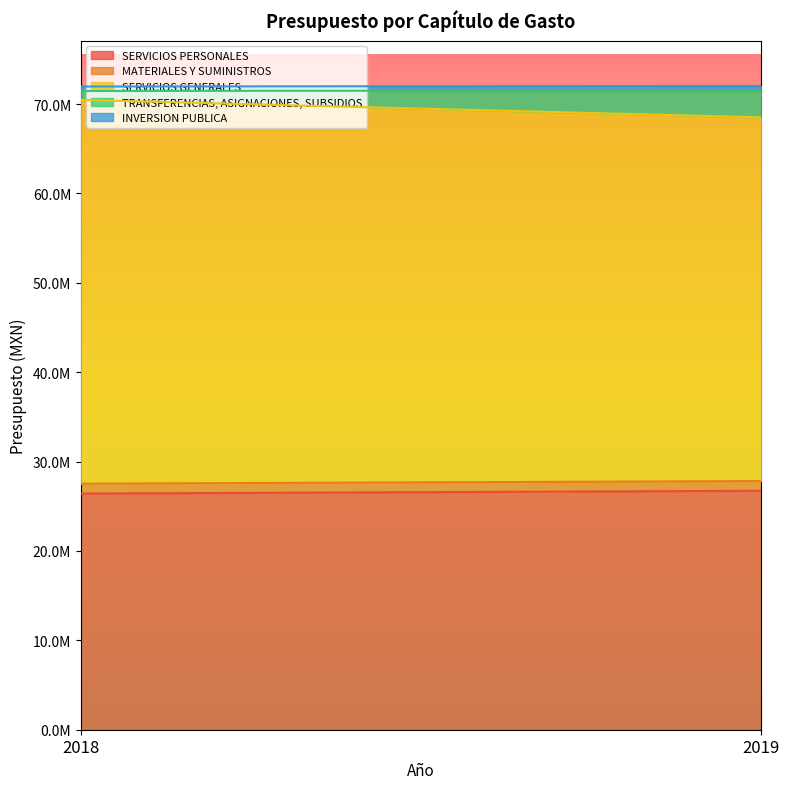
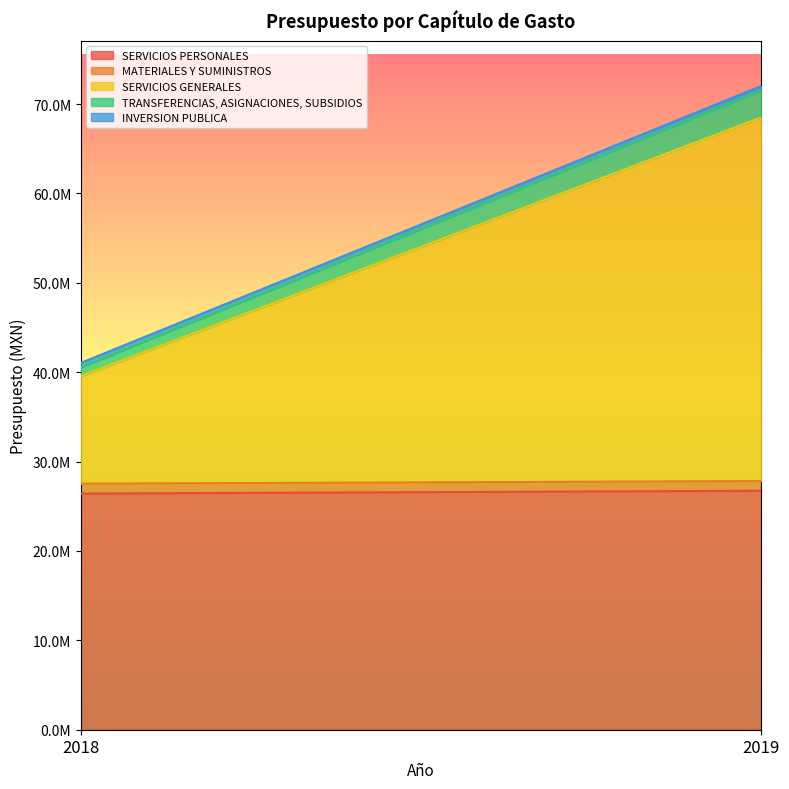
  {
    "SERVICIOS GENERALES": {
-     "2018": 43000000,
+     "2018": 12000000,
      "2019": 41000000
    },
    "TRANSFERENCIAS, ASIGNACIONES, SUBSIDIOS": {
      "2018": 1000000,
      "2019": 3000000
    },
    "INVERSION PUBLICA": {
      "2018": 1000000,
      "2019": 1000000
    }
  }
